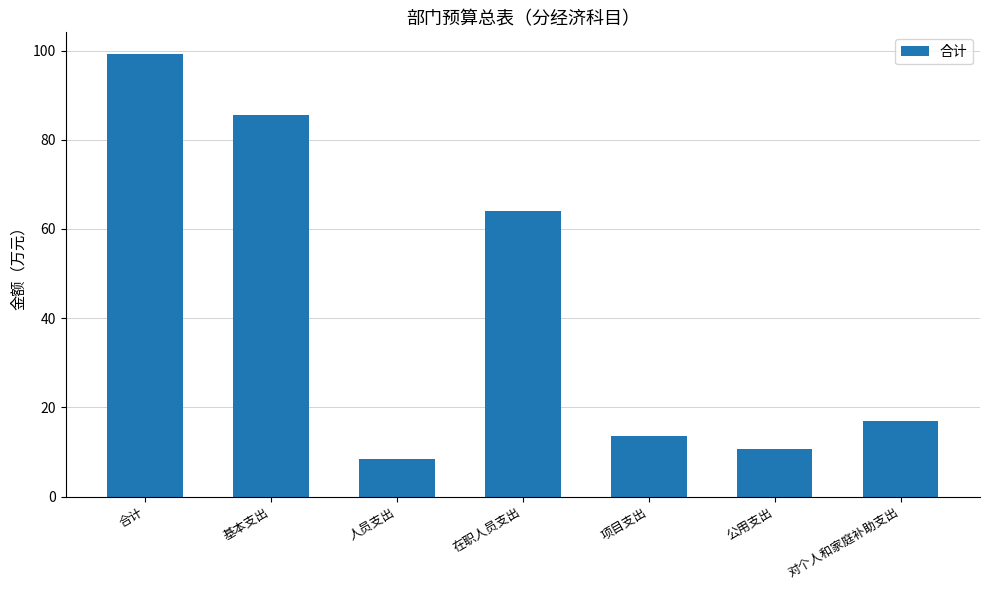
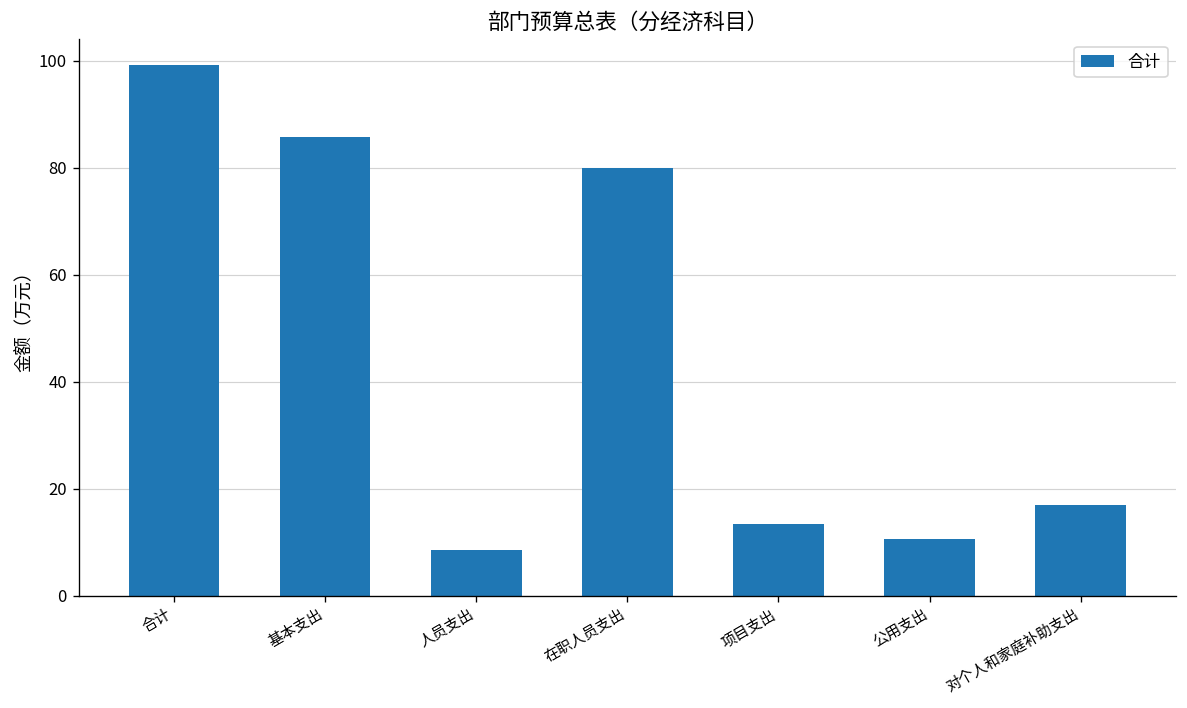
  {
    "合计": 99,
    "基本支出": 86,
    "人员支出": 9,
-   "在职人员支出": 64,
+   "在职人员支出": 80,
    "项目支出": 13,
    "公用支出": 11,
    "对个人和家庭补助支出": 17
  }
